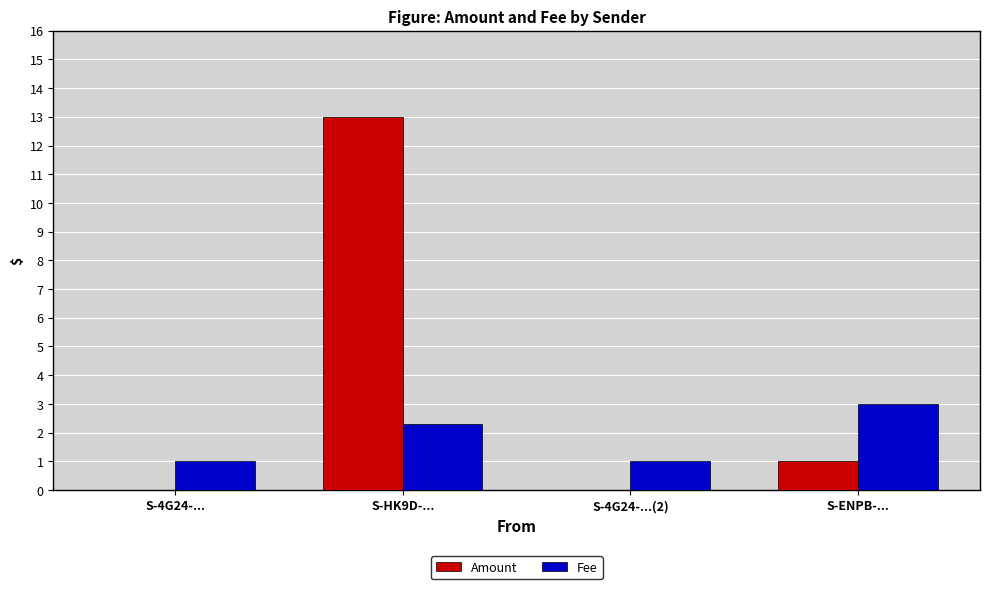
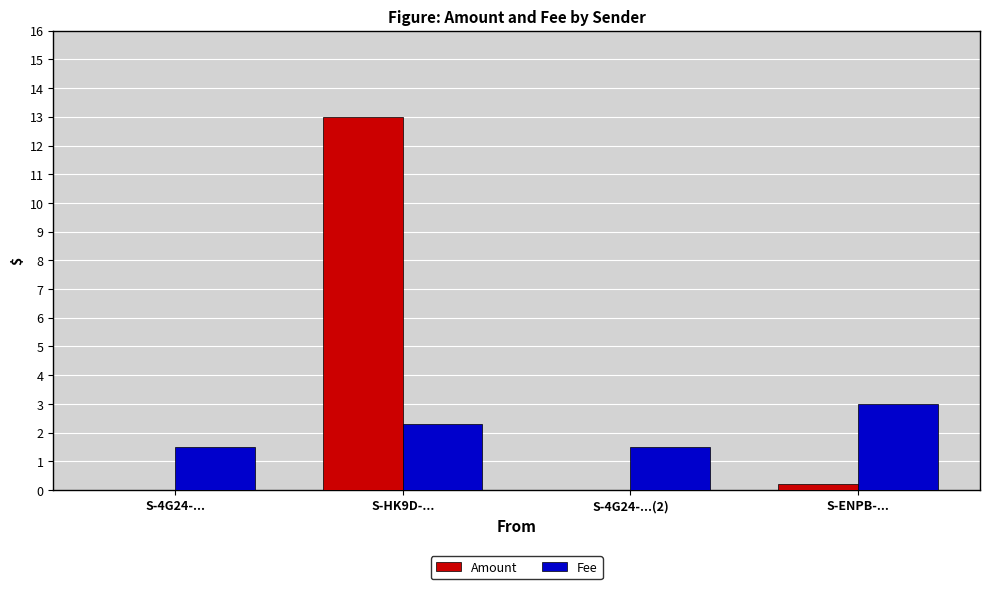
  {
    "Amount": {
      "S-4G24-...": 0.0,
      "S-HK9D-...": 13.0,
      "S-4G24-...(2)": 0.0,
-     "S-ENPB-...": 1.0
+     "S-ENPB-...": 0.2
    },
    "Fee": {
-     "S-4G24-...": 1.0,
+     "S-4G24-...": 1.5,
      "S-HK9D-...": 2.3,
-     "S-4G24-...(2)": 1.0,
+     "S-4G24-...(2)": 1.5,
      "S-ENPB-...": 3.0
    }
  }
